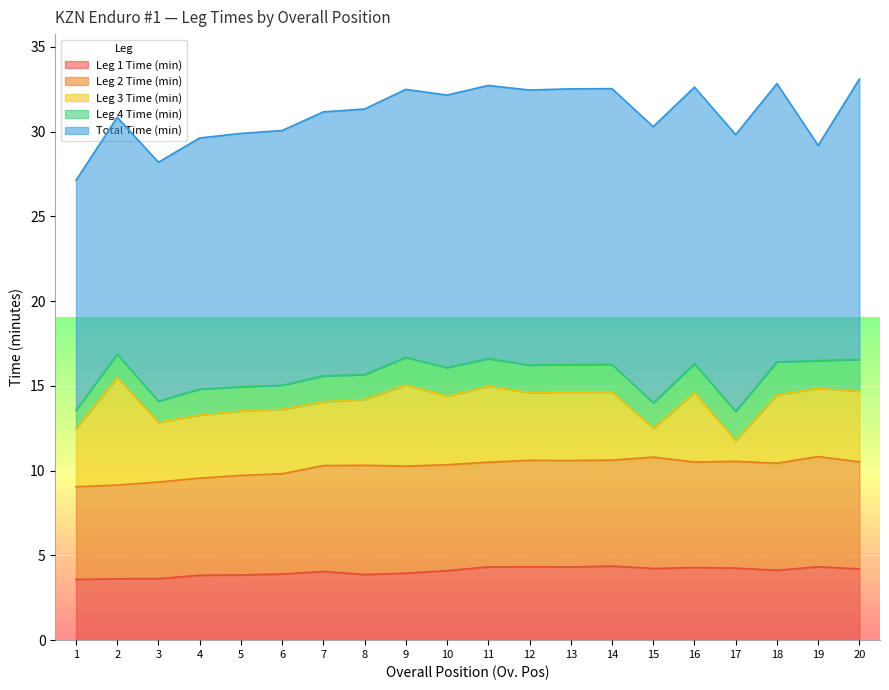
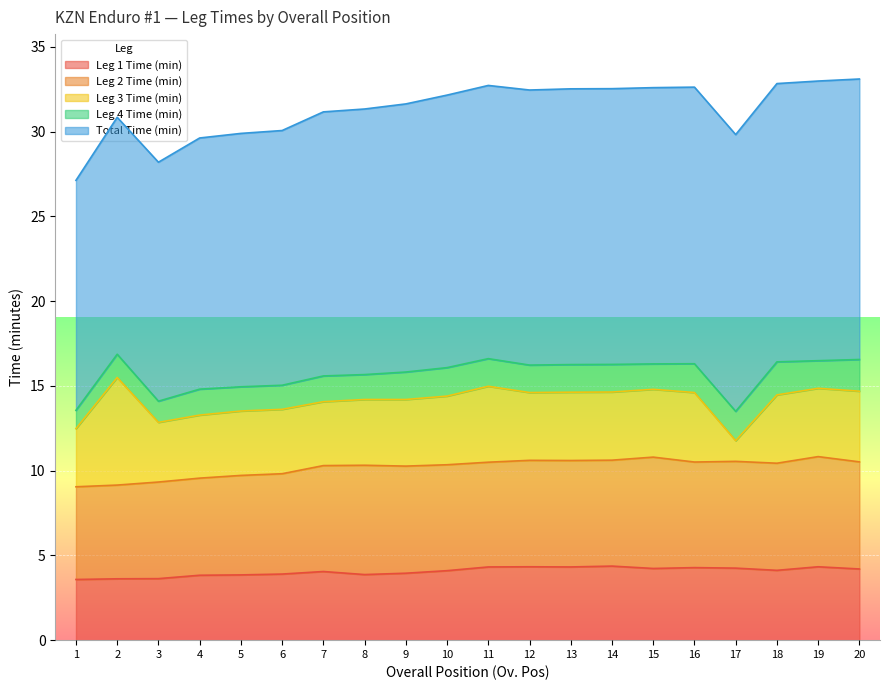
  {
    "Leg 3 Time (min)": {
      "1": 3.4,
      "2": 6.4,
      "3": 3.5,
      "4": 3.7,
      "5": 3.8,
      "6": 3.8,
      "7": 3.8,
      "8": 3.9,
-     "9": 4.8,
+     "9": 3.9,
      "10": 4.0,
      "11": 4.5,
      "12": 4.0,
      "13": 4.0,
      "14": 4.0,
-     "15": 1.7,
+     "15": 4.0,
      "16": 4.1,
      "17": 1.2,
      "18": 4.0,
      "19": 4.0,
      "20": 4.2
    },
    "Leg 4 Time (min)": {
      "1": 1.1,
      "2": 1.4,
      "3": 1.3,
      "4": 1.5,
      "5": 1.4,
      "6": 1.4,
      "7": 1.5,
      "8": 1.5,
      "9": 1.6,
      "10": 1.7,
      "11": 1.6,
      "12": 1.6,
      "13": 1.6,
      "14": 1.6,
      "15": 1.5,
      "16": 1.7,
      "17": 1.7,
      "18": 1.9,
      "19": 1.6,
      "20": 1.9
    },
    "Total Time (min)": {
      "1": 13.6,
      "3": 14.1,
      "4": 14.8,
      "5": 15.0,
      "6": 15.0,
      "7": 15.6,
      "8": 15.7,
      "9": 15.8,
      "10": 16.1,
      "11": 16.1,
      "12": 16.2,
      "13": 16.3,
      "14": 16.3,
      "15": 16.3,
      "16": 16.3,
      "17": 16.3,
      "18": 16.4,
-     "19": 12.7,
+     "19": 16.5,
      "20": 16.6
    }
  }
